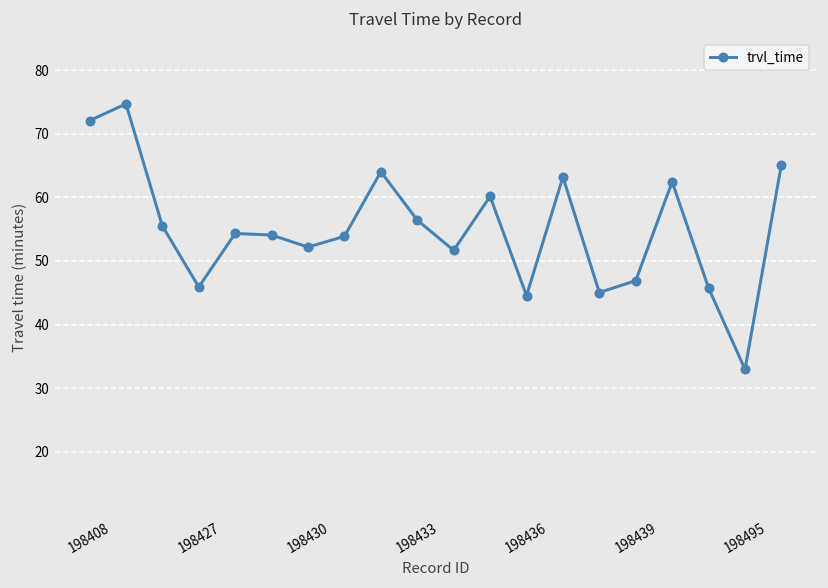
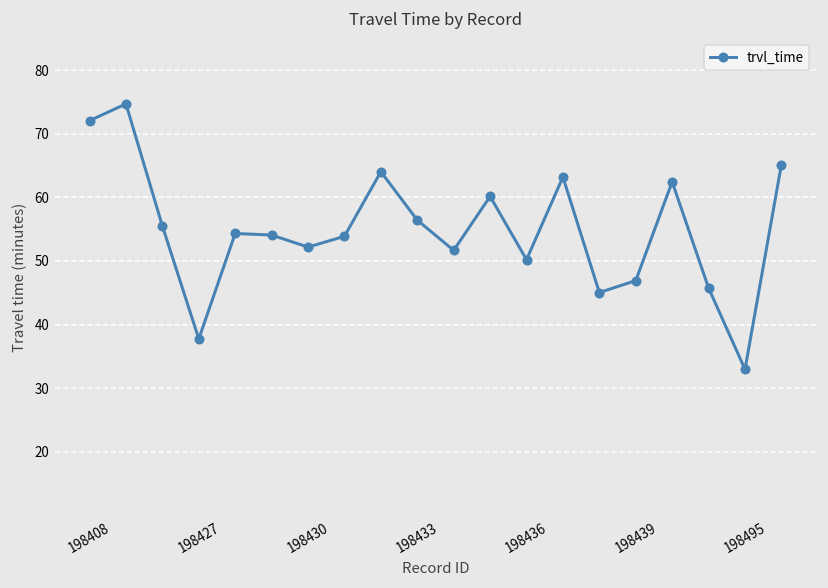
  {
    "198408": 72,
-   "198427": 46,
+   "198427": 38,
    "198430": 52,
    "198433": 56,
-   "198436": 45,
+   "198436": 50,
    "198439": 47,
    "198495": 33
  }
